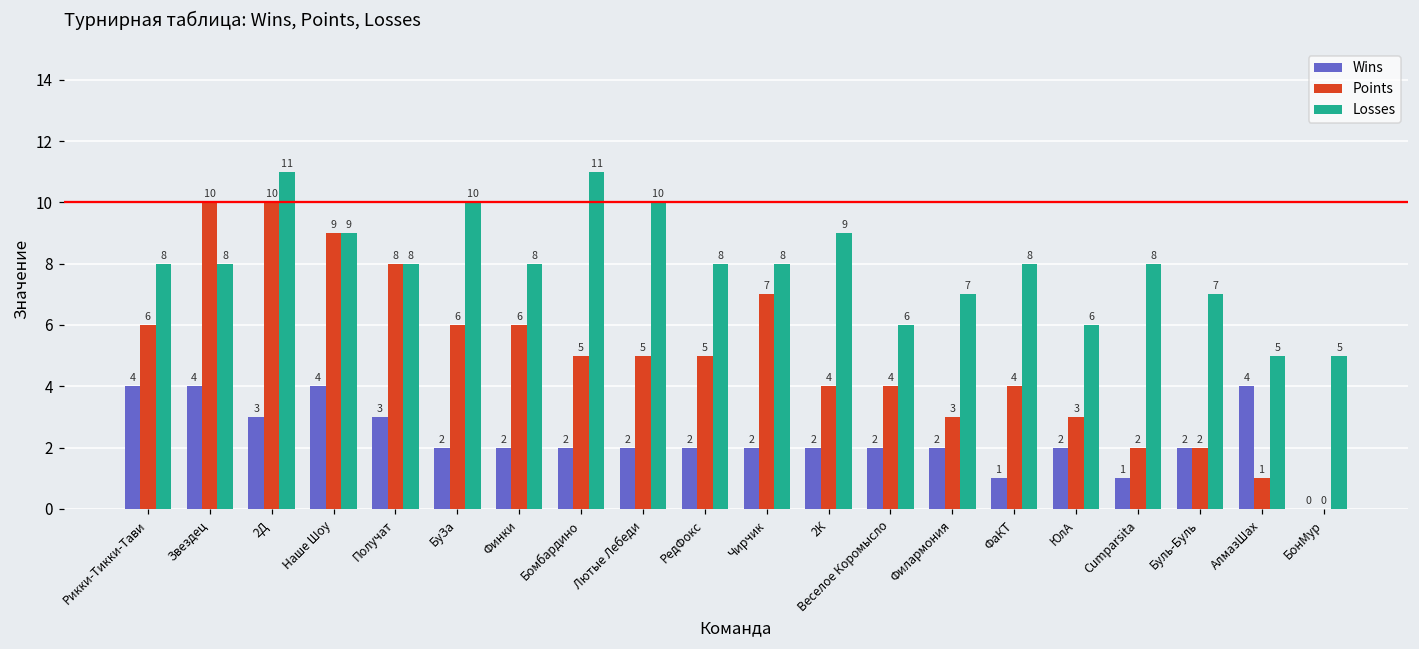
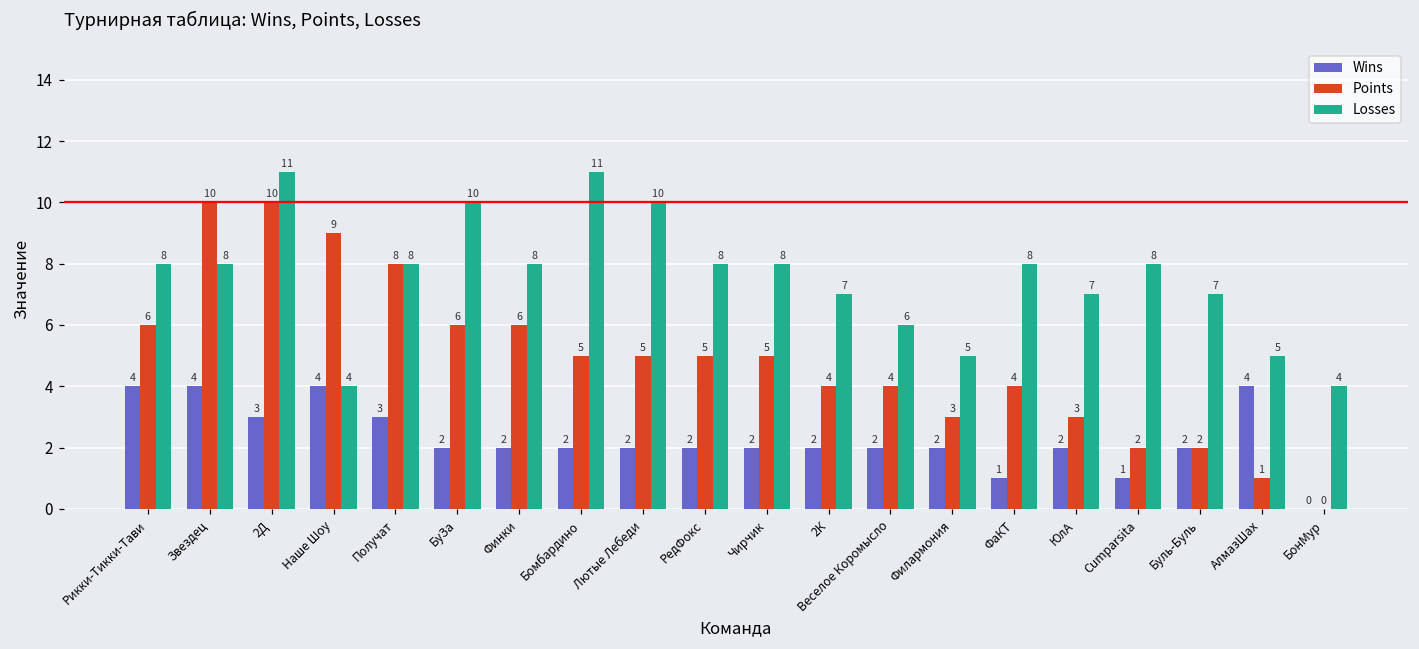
  {
    "Wins": {
      "Рикки-Тикки-Тави": 4,
      "Звездец": 4,
      "2Д": 3,
      "Наше Шоу": 4,
      "Получат": 3,
      "БуЗа": 2,
      "Финки": 2,
      "Бомбардино": 2,
      "Лютые Лебеди": 2,
      "РедФокс": 2,
      "Чирчик": 2,
      "2К": 2,
      "Веселое Коромысло": 2,
      "Филармония": 2,
      "ФаКТ": 1,
      "ЮлА": 2,
      "Cumparsita": 1,
      "Буль-Буль": 2,
      "АлмазШах": 4,
      "БонМур": 0
    },
    "Points": {
      "Рикки-Тикки-Тави": 6,
      "Звездец": 10,
      "2Д": 10,
      "Наше Шоу": 9,
      "Получат": 8,
      "БуЗа": 6,
      "Финки": 6,
      "Бомбардино": 5,
      "Лютые Лебеди": 5,
      "РедФокс": 5,
-     "Чирчик": 7,
+     "Чирчик": 5,
      "2К": 4,
      "Веселое Коромысло": 4,
      "Филармония": 3,
      "ФаКТ": 4,
      "ЮлА": 3,
      "Cumparsita": 2,
      "Буль-Буль": 2,
      "АлмазШах": 1,
      "БонМур": 0
    },
    "Losses": {
      "Рикки-Тикки-Тави": 8,
      "Звездец": 8,
      "2Д": 11,
-     "Наше Шоу": 9,
+     "Наше Шоу": 4,
      "Получат": 8,
      "БуЗа": 10,
      "Финки": 8,
      "Бомбардино": 11,
      "Лютые Лебеди": 10,
      "РедФокс": 8,
      "Чирчик": 8,
-     "2К": 9,
+     "2К": 7,
      "Веселое Коромысло": 6,
-     "Филармония": 7,
+     "Филармония": 5,
      "ФаКТ": 8,
-     "ЮлА": 6,
+     "ЮлА": 7,
      "Cumparsita": 8,
      "Буль-Буль": 7,
      "АлмазШах": 5,
-     "БонМур": 5
+     "БонМур": 4
    }
  }
